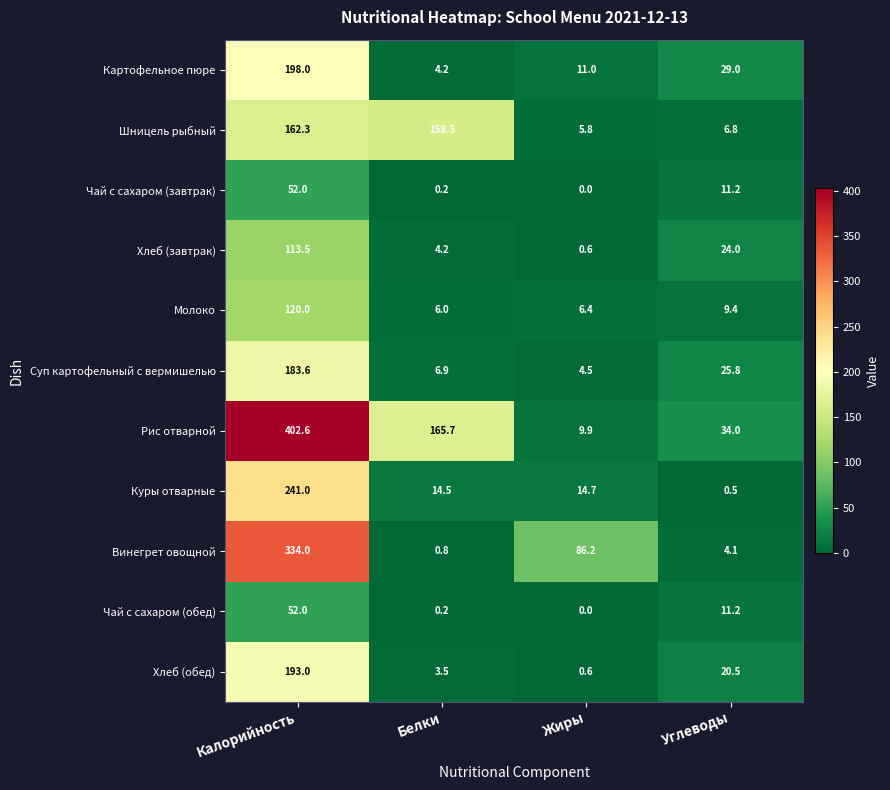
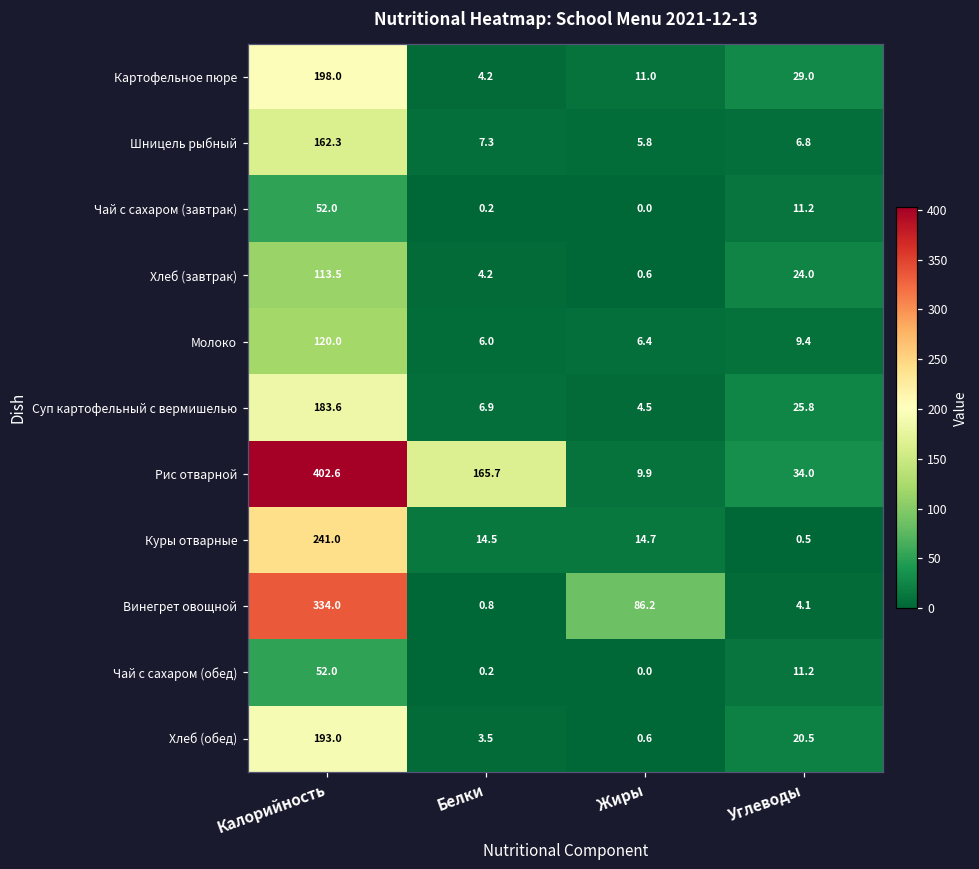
  {
    "Картофельное пюре": {
      "Калорийность": 198.0,
      "Белки": 4.2,
      "Жиры": 11.0,
      "Углеводы": 29.0
    },
    "Шницель рыбный": {
      "Калорийность": 162.3,
-     "Белки": 158.5,
+     "Белки": 7.3,
      "Жиры": 5.8,
      "Углеводы": 6.8
    },
    "Чай с сахаром (завтрак)": {
      "Калорийность": 52.0,
      "Белки": 0.2,
      "Жиры": 0.0,
      "Углеводы": 11.2
    },
    "Хлеб (завтрак)": {
      "Калорийность": 113.5,
      "Белки": 4.2,
      "Жиры": 0.6,
      "Углеводы": 24.0
    },
    "Молоко": {
      "Калорийность": 120.0,
      "Белки": 6.0,
      "Жиры": 6.4,
      "Углеводы": 9.4
    },
    "Суп картофельный с вермишелью": {
      "Калорийность": 183.6,
      "Белки": 6.9,
      "Жиры": 4.5,
      "Углеводы": 25.8
    },
    "Рис отварной": {
      "Калорийность": 402.6,
      "Белки": 165.7,
      "Жиры": 9.9,
      "Углеводы": 34.0
    },
    "Куры отварные": {
      "Калорийность": 241.0,
      "Белки": 14.5,
      "Жиры": 14.7,
      "Углеводы": 0.5
    },
    "Винегрет овощной": {
      "Калорийность": 334.0,
      "Белки": 0.8,
      "Жиры": 86.2,
      "Углеводы": 4.1
    },
    "Чай с сахаром (обед)": {
      "Калорийность": 52.0,
      "Белки": 0.2,
      "Жиры": 0.0,
      "Углеводы": 11.2
    },
    "Хлеб (обед)": {
      "Калорийность": 193.0,
      "Белки": 3.5,
      "Жиры": 0.6,
      "Углеводы": 20.5
    }
  }
